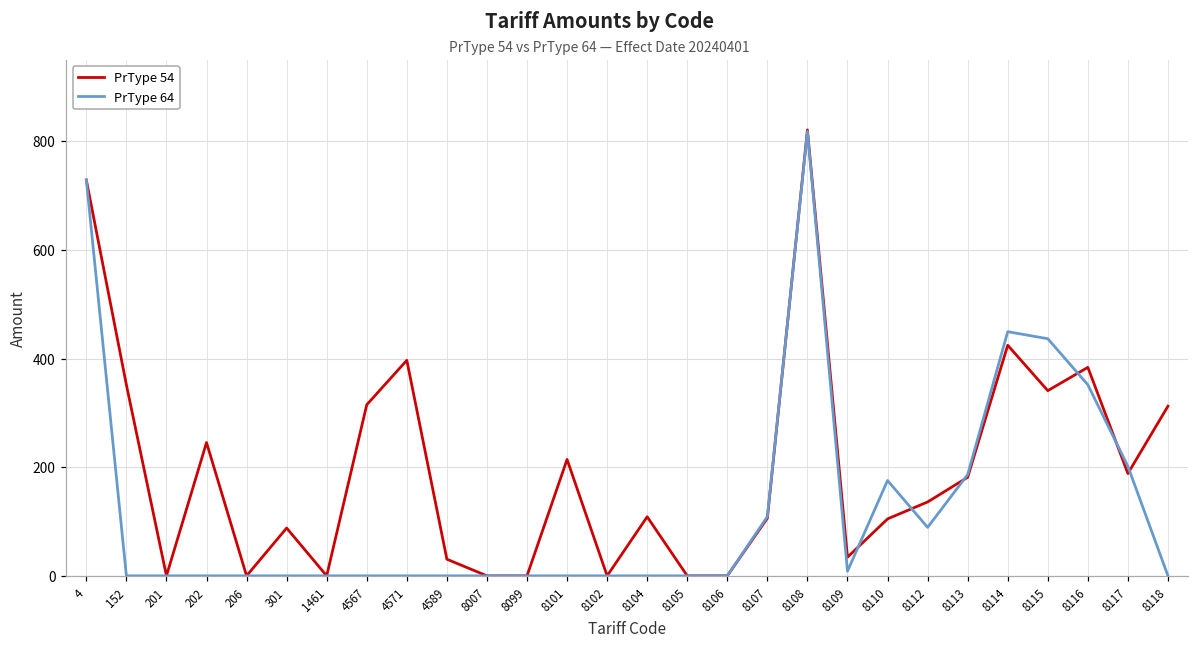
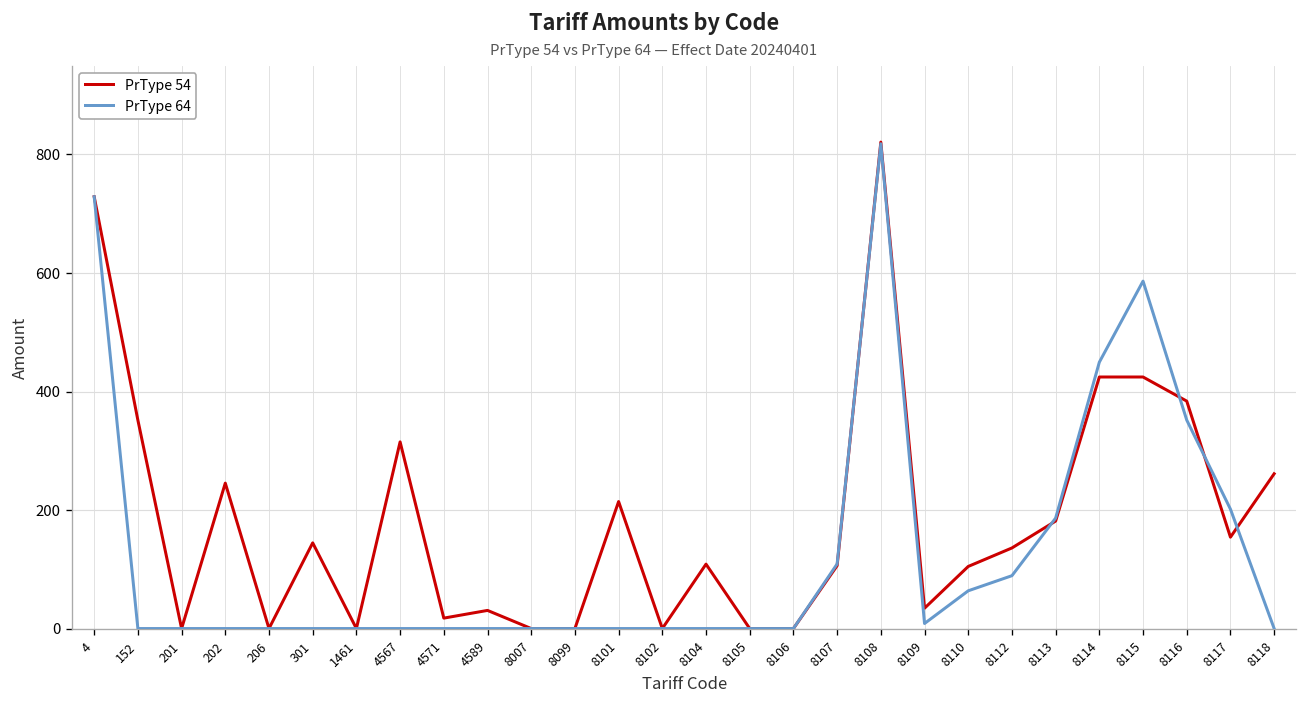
  {
    "PrType 54": {
      "152": 350,
      "202": 250,
-     "301": 90,
+     "301": 140,
      "4567": 320,
-     "4571": 400,
+     "4571": 20,
      "4589": 30,
      "8101": 210,
      "8104": 110,
      "8109": 30,
      "8110": 100,
      "8112": 140,
      "8114": 420,
-     "8115": 340,
+     "8115": 420,
      "8116": 380,
-     "8117": 190,
-     "8118": 310
+     "8117": 150,
+     "8118": 260
    },
    "PrType 64": {
      "152": 0,
      "202": 0,
      "301": 0,
      "4567": 0,
      "4571": 0,
      "4589": 0,
      "8101": 0,
      "8104": 0,
      "8109": 10,
-     "8110": 180,
+     "8110": 60,
      "8112": 90,
      "8114": 450,
-     "8115": 440,
+     "8115": 590,
      "8116": 350,
      "8117": 200,
      "8118": 0
    }
  }
